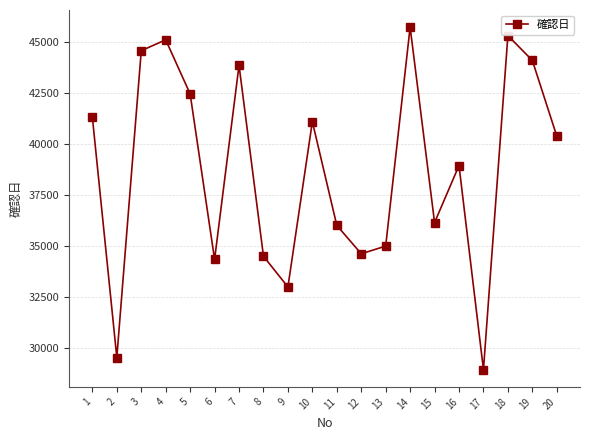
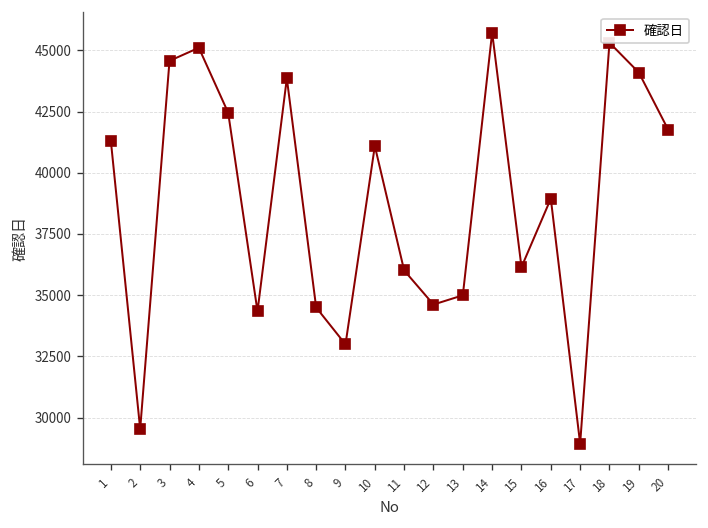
  {
    "1": 41300,
    "2": 29500,
    "3": 44600,
    "4": 45100,
    "5": 42500,
    "6": 34300,
    "7": 43900,
    "8": 34500,
    "9": 33000,
    "10": 41100,
    "11": 36000,
    "12": 34600,
    "13": 35000,
    "14": 45700,
    "15": 36100,
    "16": 38900,
    "17": 28900,
    "18": 45300,
    "19": 44100,
-   "20": 40400
+   "20": 41800
  }
